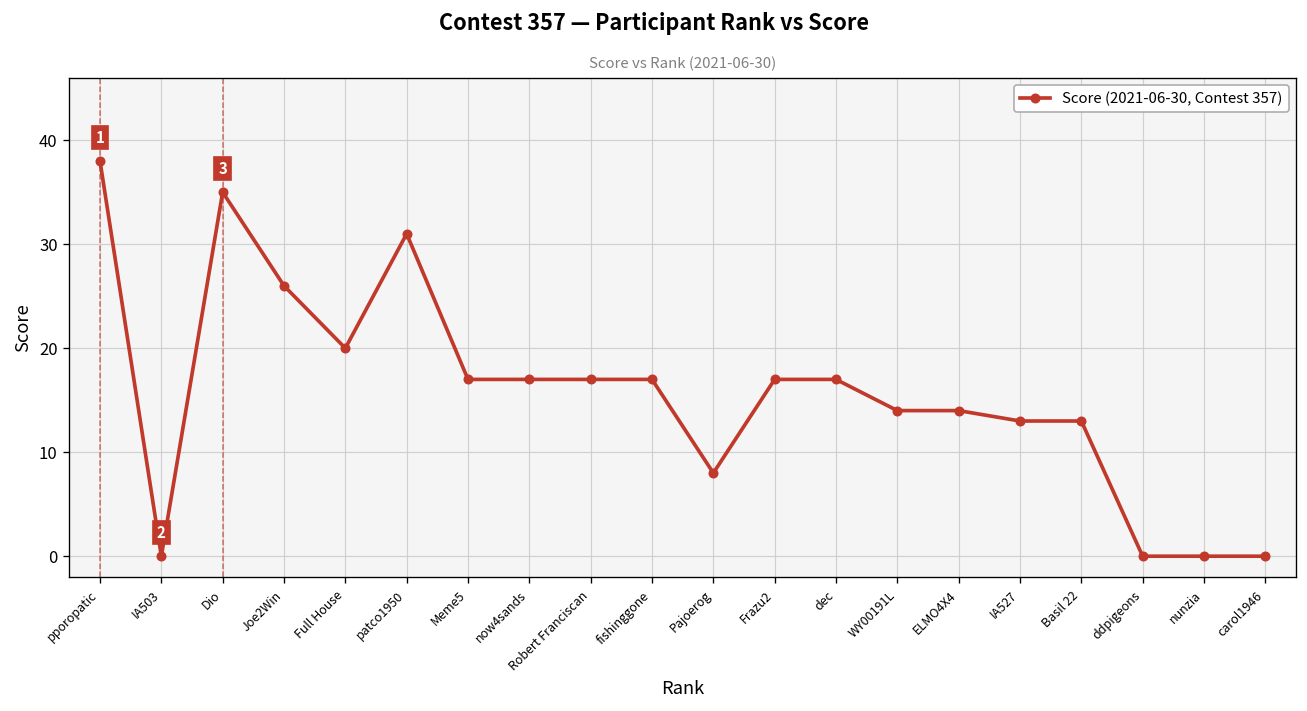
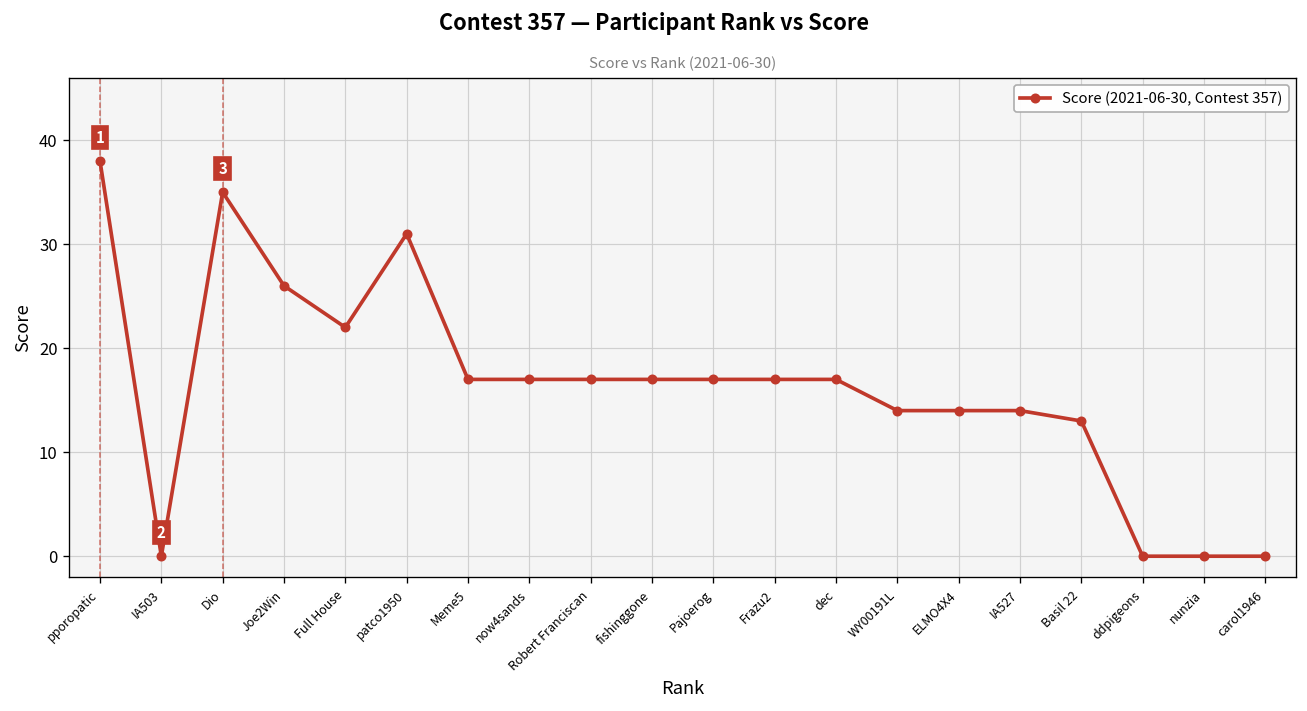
  {
    "Joe2Win": 26,
-   "Full House": 20,
+   "Full House": 22,
    "patco1950": 31,
    "Meme5": 17,
    "now4sands": 17,
    "Robert Franciscan": 17,
    "fishinggone": 17,
-   "Pajoerog": 8,
+   "Pajoerog": 17,
    "Frazu2": 17,
    "dec": 17,
    "WY00191L": 14,
    "ELMO4X4": 14,
-   "IA527": 13,
+   "IA527": 14,
    "Basil 22": 13,
    "ddpigeons": 0,
    "nunzia": 0,
    "carol1946": 0
  }
